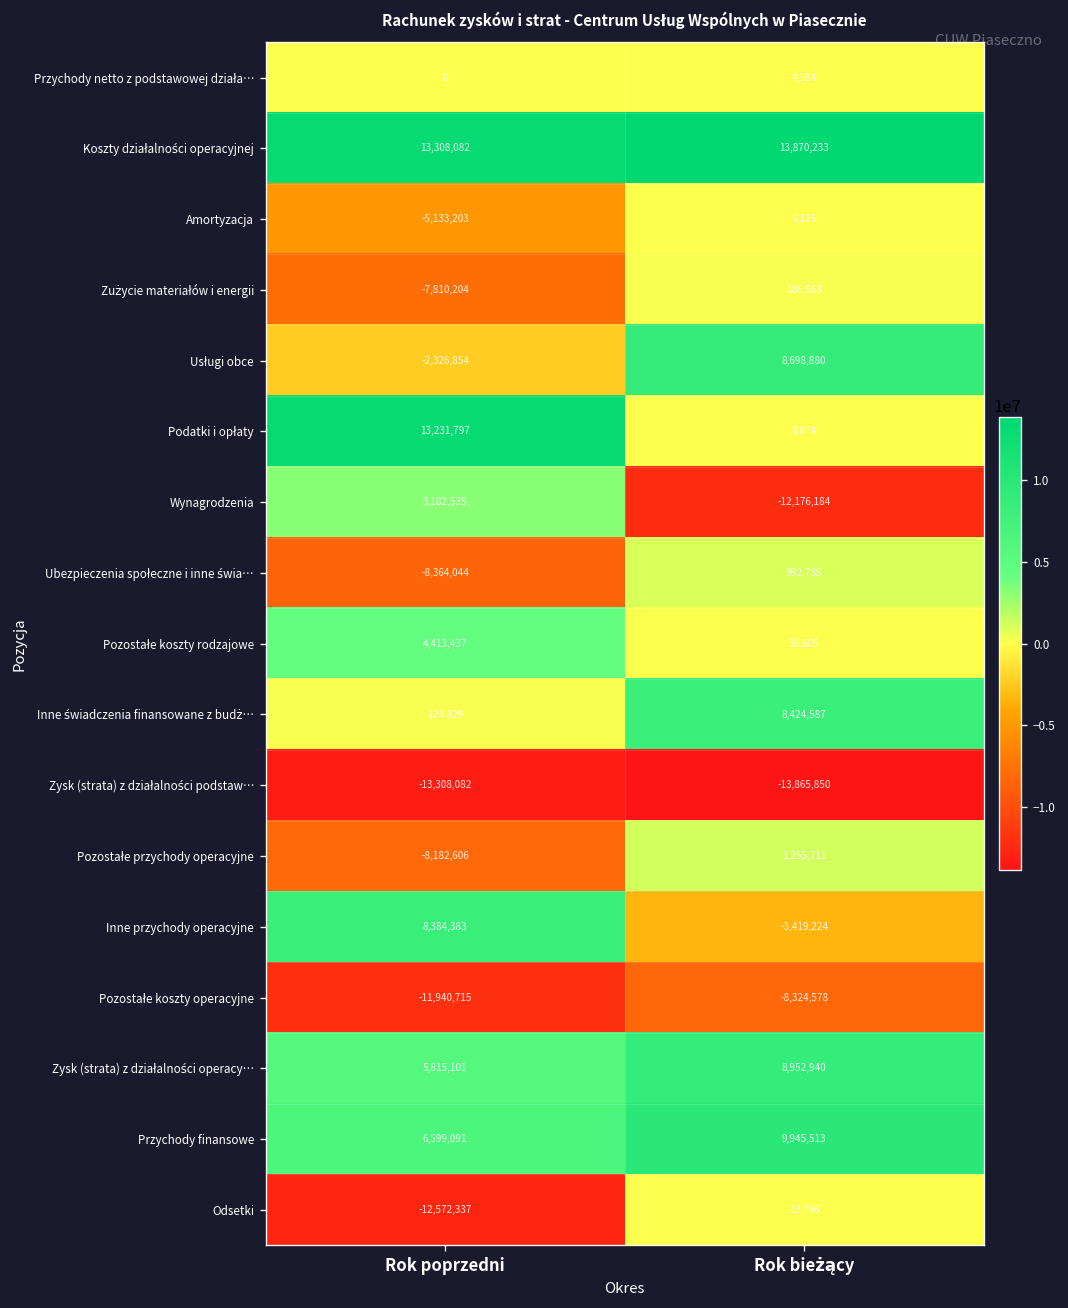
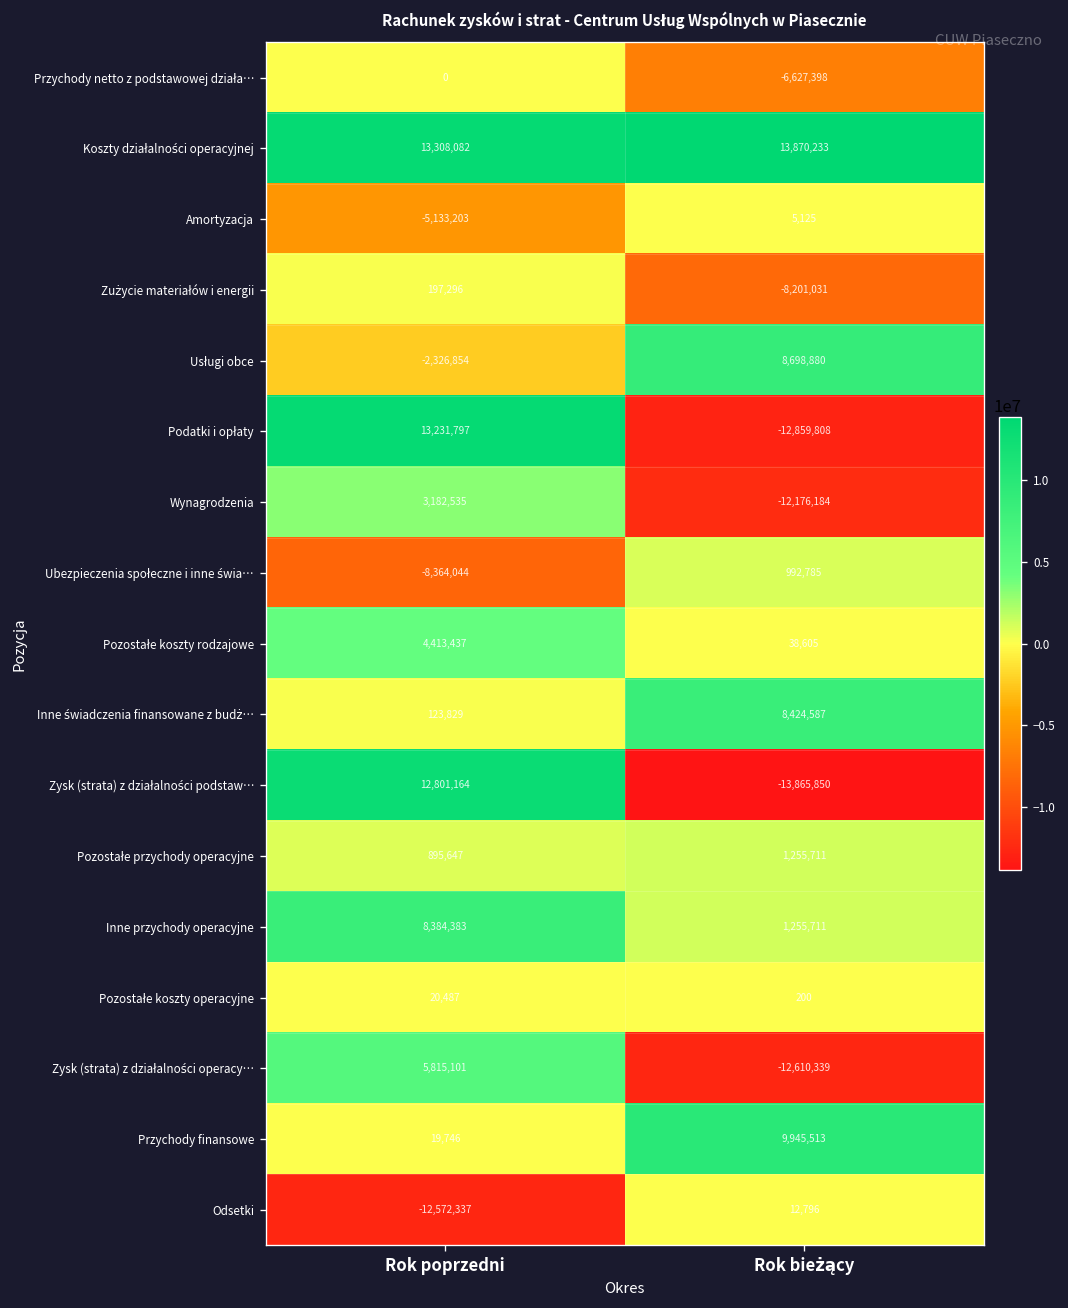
  {
    "Przychody netto z podstawowej działa…": {
      "Rok poprzedni": "0",
-     "Rok bieżący": "4,384"
+     "Rok bieżący": "-6,627,398"
    },
    "Koszty działalności operacyjnej": {
      "Rok poprzedni": "13,308,082",
      "Rok bieżący": "13,870,233"
    },
    "Amortyzacja": {
      "Rok poprzedni": "-5,133,203",
      "Rok bieżący": "5,125"
    },
    "Zużycie materiałów i energii": {
-     "Rok poprzedni": "-7,810,204",
-     "Rok bieżący": "186,568"
+     "Rok poprzedni": "197,296",
+     "Rok bieżący": "-8,201,031"
    },
    "Usługi obce": {
      "Rok poprzedni": "-2,326,854",
      "Rok bieżący": "8,698,880"
    },
    "Podatki i opłaty": {
      "Rok poprzedni": "13,231,797",
-     "Rok bieżący": "8,874"
+     "Rok bieżący": "-12,859,808"
    },
    "Wynagrodzenia": {
      "Rok poprzedni": "3,182,535",
      "Rok bieżący": "-12,176,184"
    },
    "Ubezpieczenia społeczne i inne świa…": {
      "Rok poprzedni": "-8,364,044",
      "Rok bieżący": "992,785"
    },
    "Pozostałe koszty rodzajowe": {
      "Rok poprzedni": "4,413,437",
      "Rok bieżący": "38,605"
    },
    "Inne świadczenia finansowane z budż…": {
      "Rok poprzedni": "123,829",
      "Rok bieżący": "8,424,587"
    },
    "Zysk (strata) z działalności podstaw…": {
-     "Rok poprzedni": "-13,308,082",
+     "Rok poprzedni": "12,801,164",
      "Rok bieżący": "-13,865,850"
    },
    "Pozostałe przychody operacyjne": {
-     "Rok poprzedni": "-8,182,606",
+     "Rok poprzedni": "895,647",
      "Rok bieżący": "1,255,711"
    },
    "Inne przychody operacyjne": {
      "Rok poprzedni": "8,384,383",
-     "Rok bieżący": "-3,419,224"
+     "Rok bieżący": "1,255,711"
    },
    "Pozostałe koszty operacyjne": {
-     "Rok poprzedni": "-11,940,715",
-     "Rok bieżący": "-8,324,578"
+     "Rok poprzedni": "20,487",
+     "Rok bieżący": "200"
    },
    "Zysk (strata) z działalności operacy…": {
      "Rok poprzedni": "5,815,101",
-     "Rok bieżący": "8,952,940"
+     "Rok bieżący": "-12,610,339"
    },
    "Przychody finansowe": {
-     "Rok poprzedni": "6,599,091",
+     "Rok poprzedni": "19,746",
      "Rok bieżący": "9,945,513"
    },
    "Odsetki": {
      "Rok poprzedni": "-12,572,337",
      "Rok bieżący": "12,796"
    }
  }
